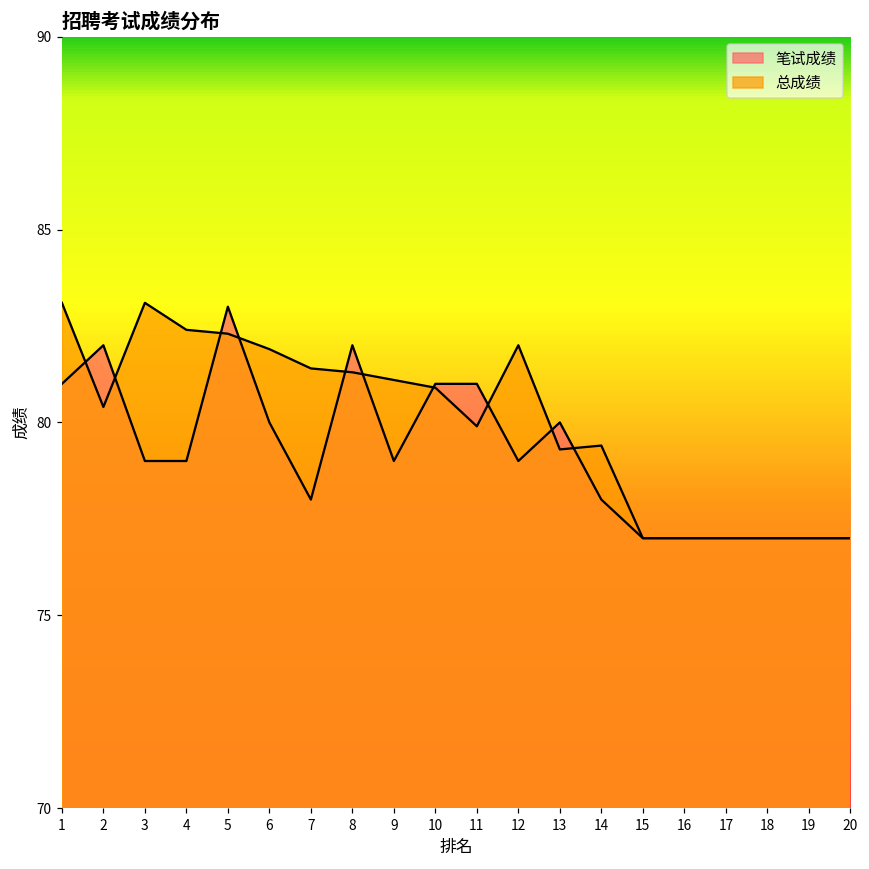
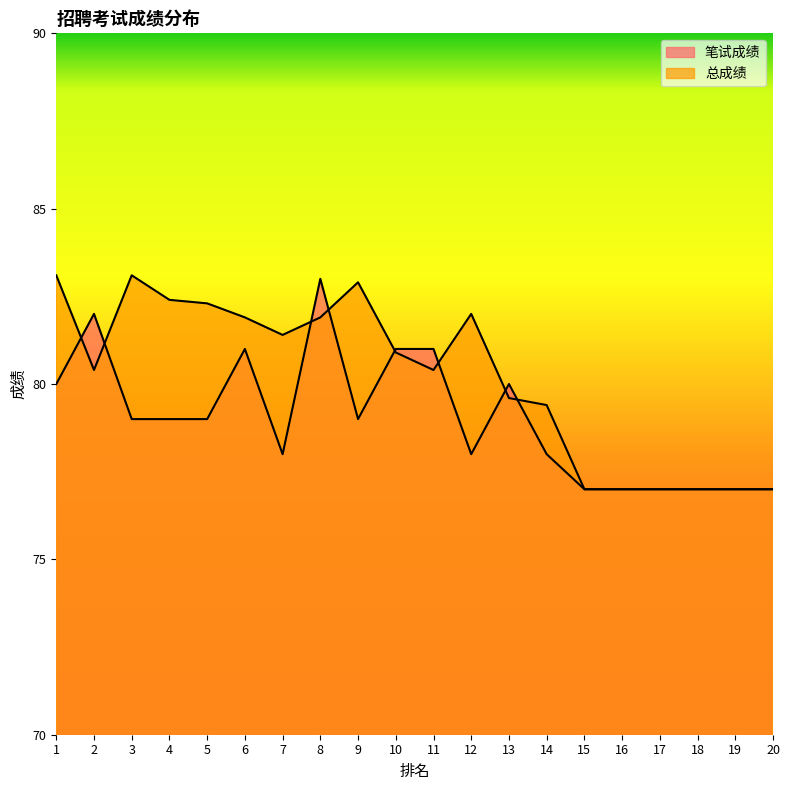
  {
    "笔试成绩": {
-     "1": 81,
+     "1": 80,
      "2": 82,
      "3": 79,
      "4": 79,
-     "5": 83,
-     "6": 80,
+     "5": 79,
+     "6": 81,
      "7": 78,
-     "8": 82,
+     "8": 83,
      "9": 79,
      "10": 81,
      "11": 81,
-     "12": 79,
+     "12": 78,
      "13": 80,
      "14": 78
    },
    "总成绩": {
      "1": 83.1,
      "2": 80.4,
      "3": 83.1,
      "4": 82.4,
      "5": 82.3,
      "6": 81.9,
      "7": 81.4,
-     "8": 81.3,
-     "9": 81.1,
+     "8": 81.9,
+     "9": 82.9,
      "10": 80.9,
-     "11": 79.9,
+     "11": 80.4,
      "12": 82.0,
-     "13": 79.3,
+     "13": 79.6,
      "14": 79.4
    }
  }
